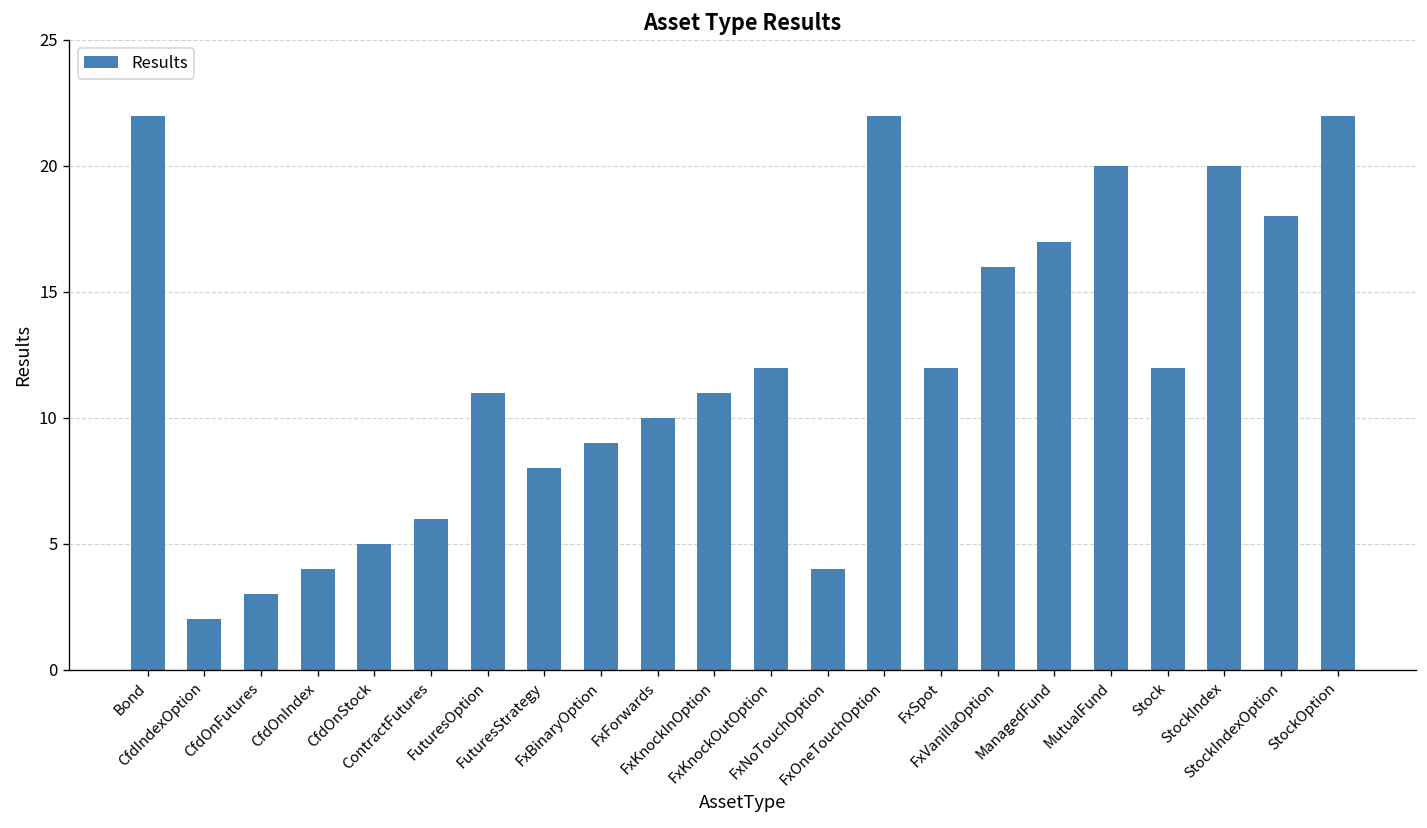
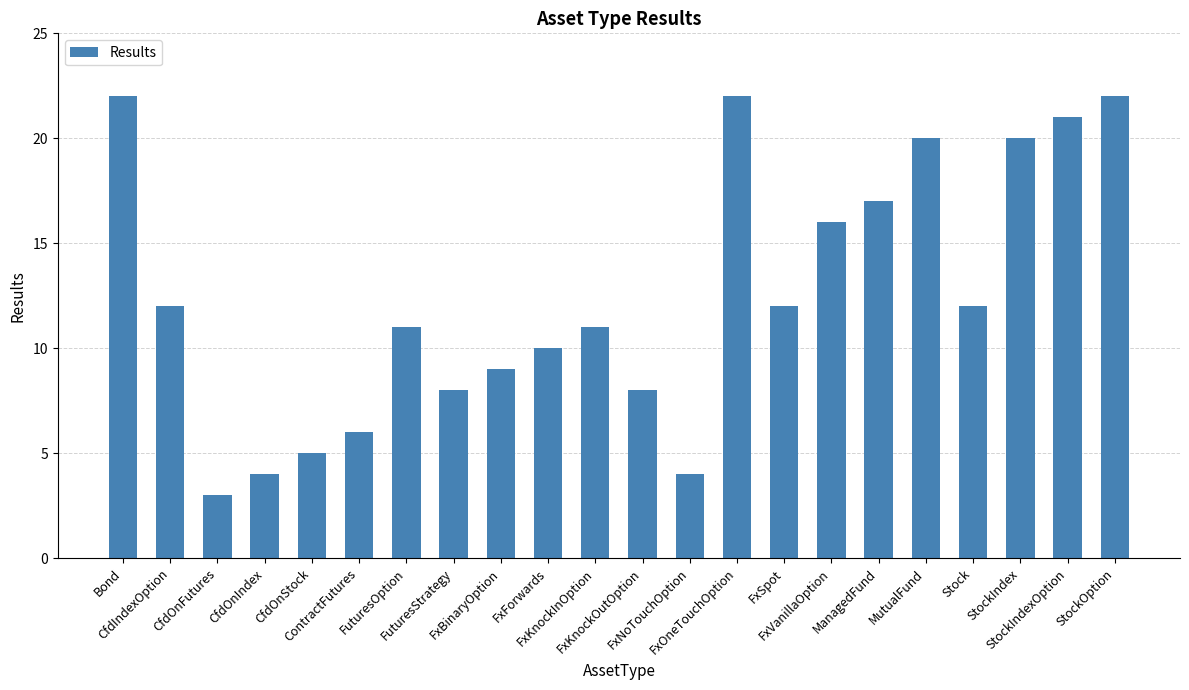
  {
    "Bond": 22,
-   "CfdIndexOption": 2,
+   "CfdIndexOption": 12,
    "CfdOnFutures": 3,
    "CfdOnIndex": 4,
    "CfdOnStock": 5,
    "ContractFutures": 6,
    "FuturesOption": 11,
    "FuturesStrategy": 8,
    "FxBinaryOption": 9,
    "FxForwards": 10,
    "FxKnockInOption": 11,
-   "FxKnockOutOption": 12,
+   "FxKnockOutOption": 8,
    "FxNoTouchOption": 4,
    "FxOneTouchOption": 22,
    "FxSpot": 12,
    "FxVanillaOption": 16,
    "ManagedFund": 17,
    "MutualFund": 20,
    "Stock": 12,
    "StockIndex": 20,
-   "StockIndexOption": 18,
+   "StockIndexOption": 21,
    "StockOption": 22
  }
